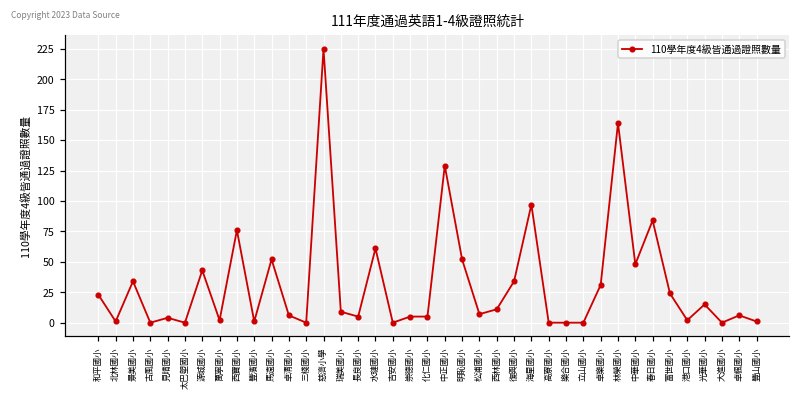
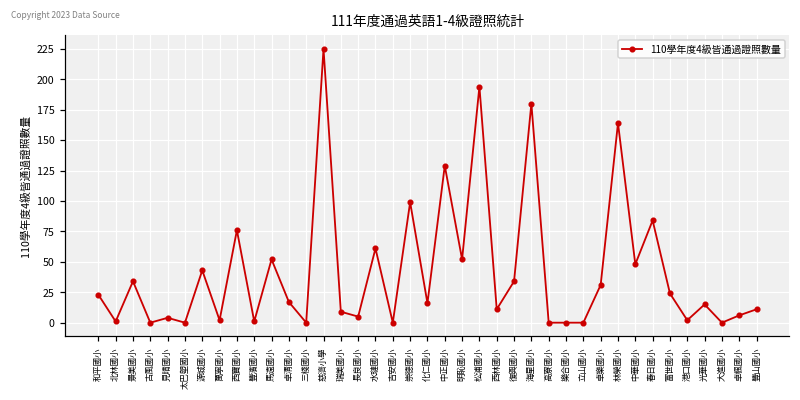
  {
    "和平國小": 23,
    "北林國小": 1,
    "景美國小": 34,
    "古風國小": 0,
    "見晴國小": 4,
    "太巴塱國小": 0,
    "源城國小": 43,
    "萬寧國小": 2,
    "西寶國小": 76,
    "豐濱國小": 1,
    "馬遠國小": 52,
-   "卓清國小": 6,
+   "卓清國小": 17,
    "三棧國小": 0,
    "慈濟小學": 225,
    "瑞美國小": 9,
    "長良國小": 5,
    "水璉國小": 61,
    "吉安國小": 0,
-   "崇德國小": 5,
-   "化仁國小": 5,
+   "崇德國小": 99,
+   "化仁國小": 16,
    "中正國小": 129,
    "明恥國小": 52,
-   "松浦國小": 7,
+   "松浦國小": 194,
    "西林國小": 11,
    "復興國小": 34,
-   "海星國小": 97,
+   "海星國小": 180,
    "高寮國小": 0,
    "樂合國小": 0,
    "立山國小": 0,
    "卓樂國小": 31,
    "林榮國小": 164,
    "中華國小": 48,
    "春日國小": 84,
    "富世國小": 24,
    "港口國小": 2,
    "光華國小": 15,
    "大進國小": 0,
    "卓楓國小": 6,
-   "豐山國小": 1
+   "豐山國小": 11
  }
